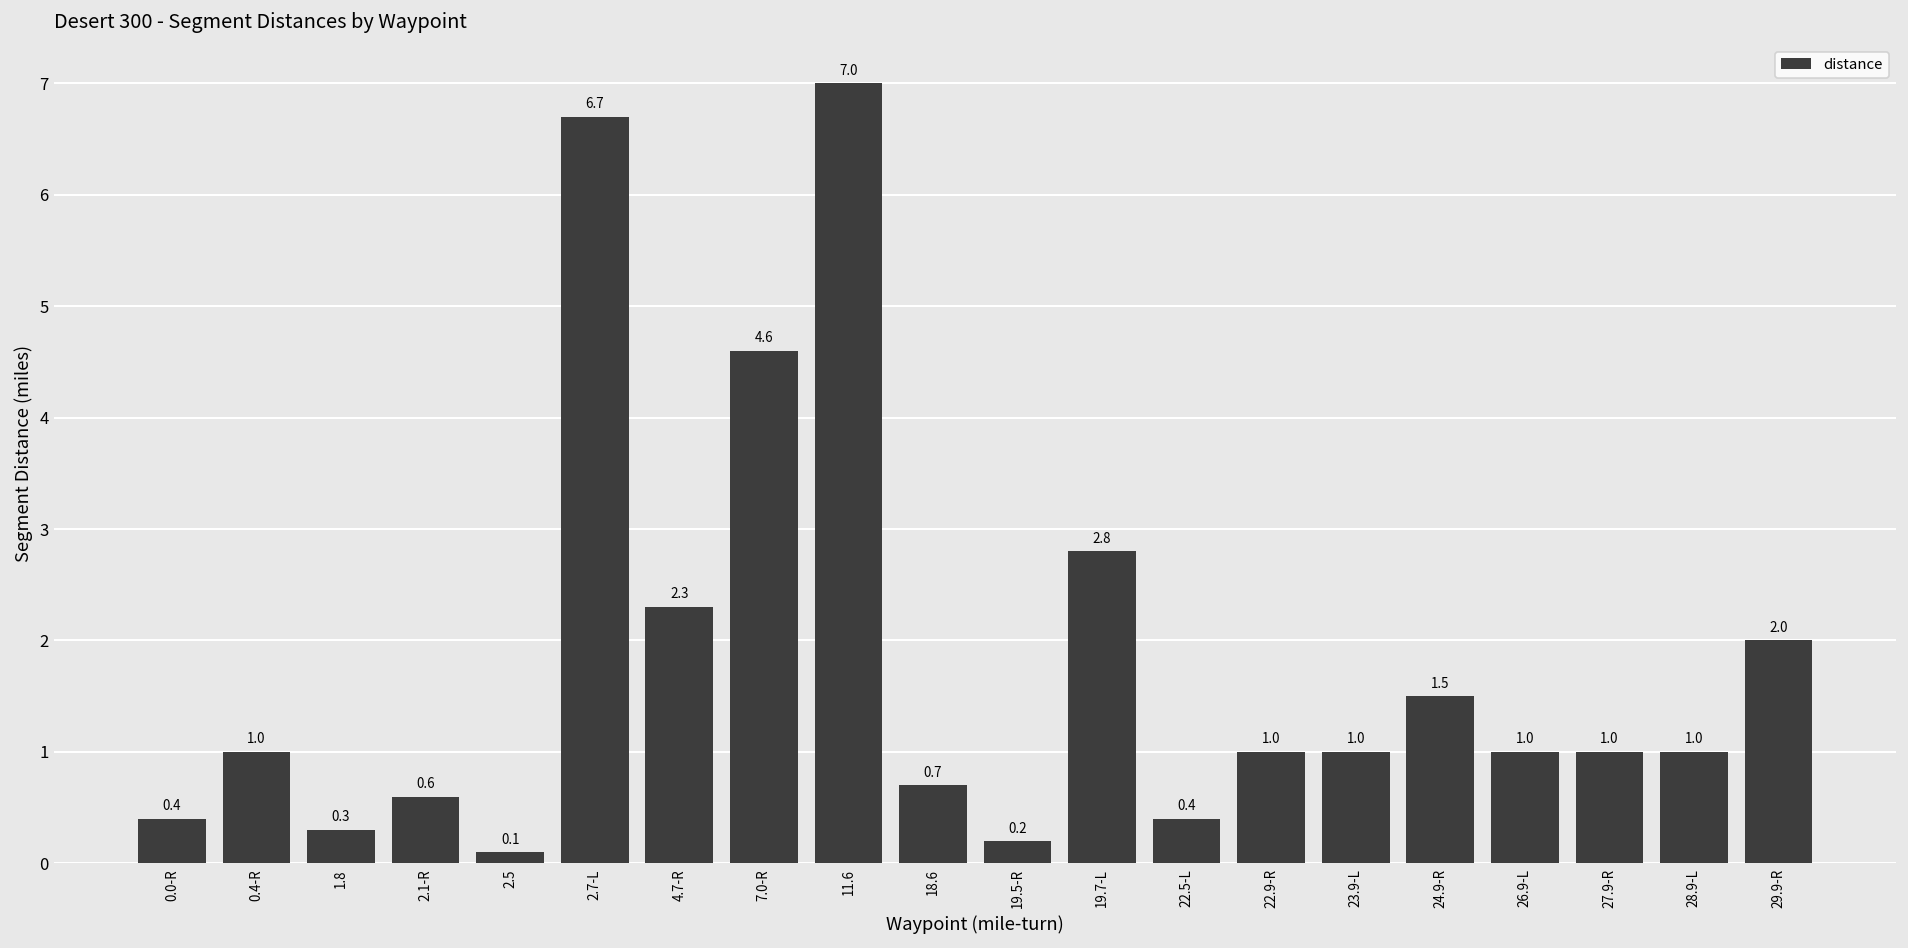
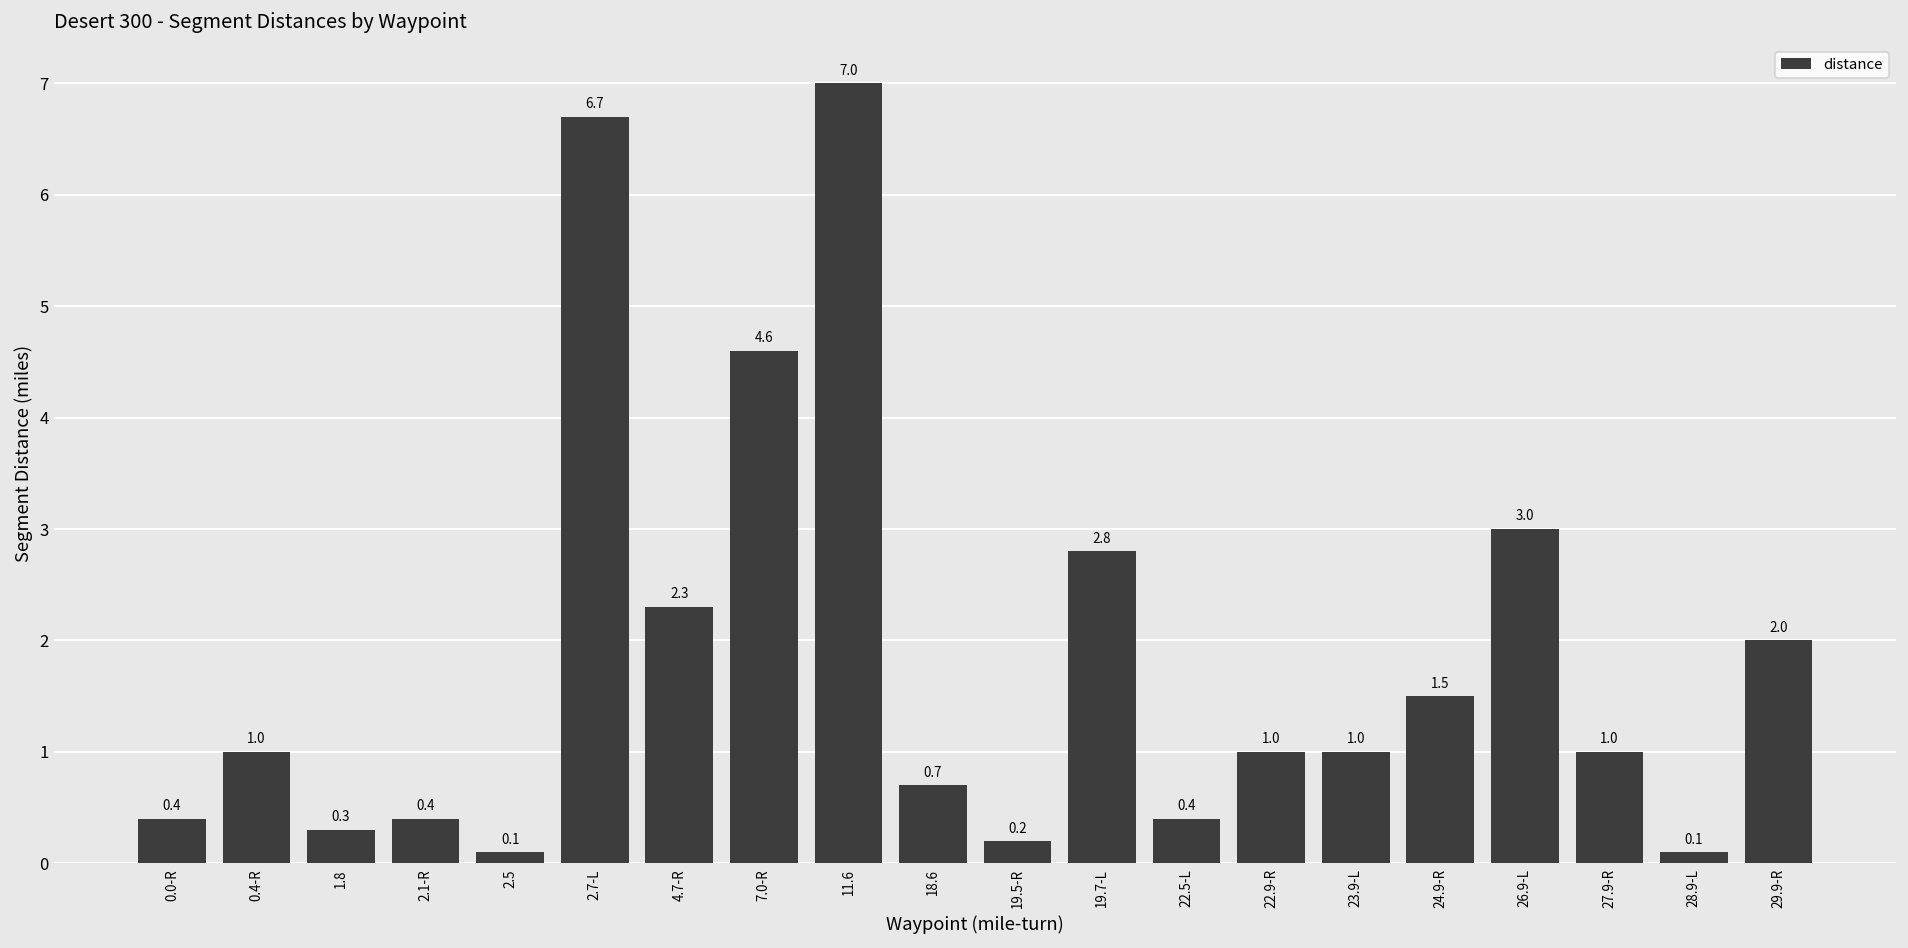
  {
    "0.0-R": 0.4,
    "0.4-R": 1.0,
    "1.8": 0.3,
-   "2.1-R": 0.6,
+   "2.1-R": 0.4,
    "2.5": 0.1,
    "2.7-L": 6.7,
    "4.7-R": 2.3,
    "7.0-R": 4.6,
    "11.6": 7.0,
    "18.6": 0.7,
    "19.5-R": 0.2,
    "19.7-L": 2.8,
    "22.5-L": 0.4,
    "22.9-R": 1.0,
    "23.9-L": 1.0,
    "24.9-R": 1.5,
-   "26.9-L": 1.0,
+   "26.9-L": 3.0,
    "27.9-R": 1.0,
-   "28.9-L": 1.0,
+   "28.9-L": 0.1,
    "29.9-R": 2.0
  }
